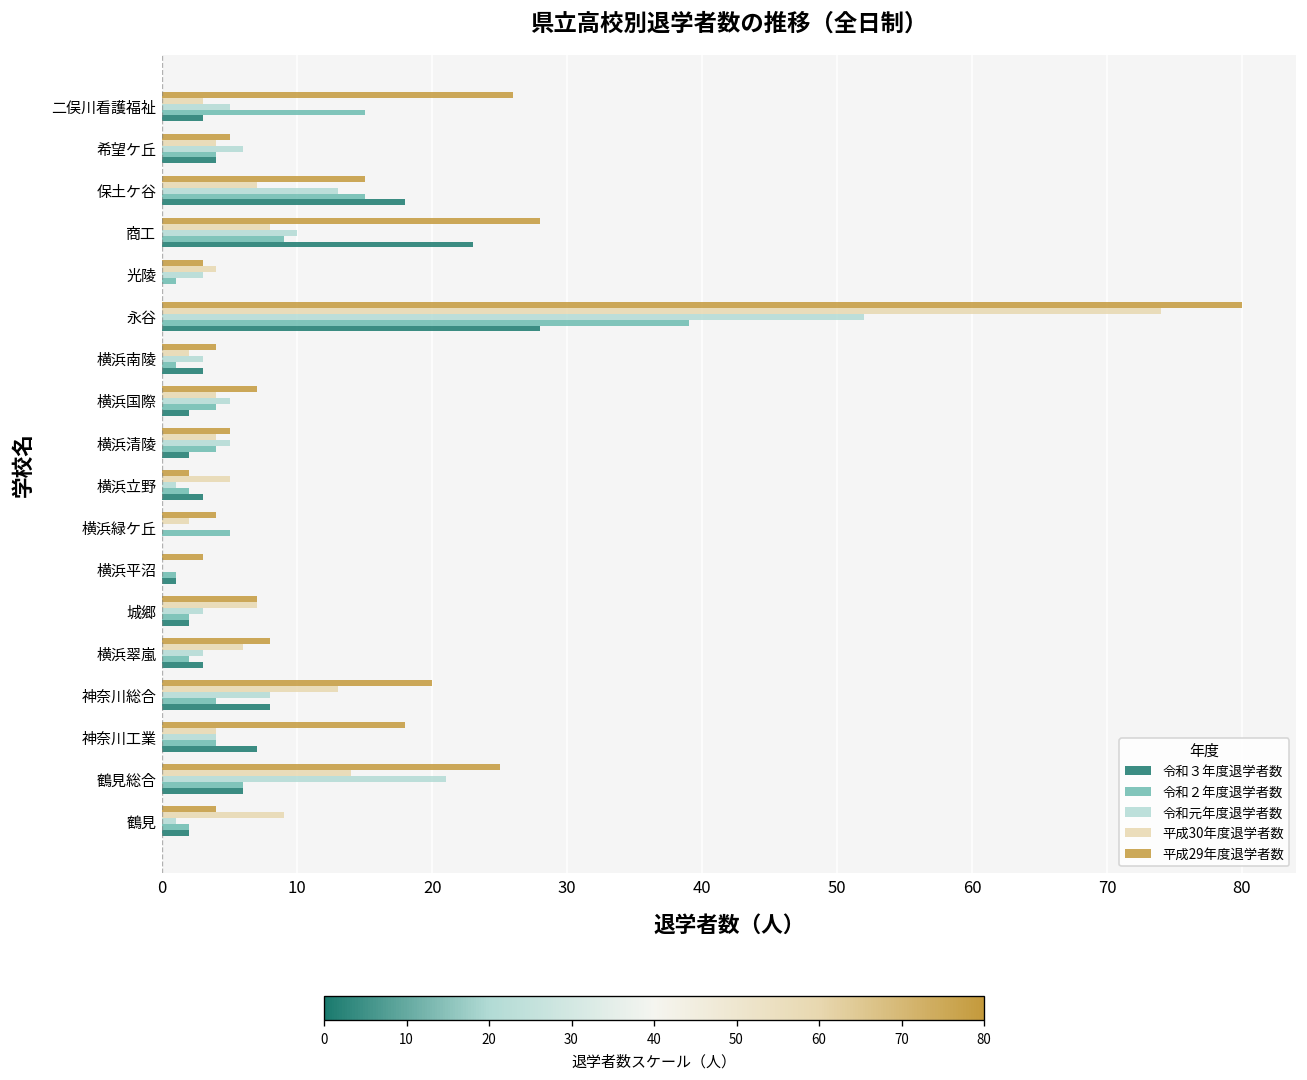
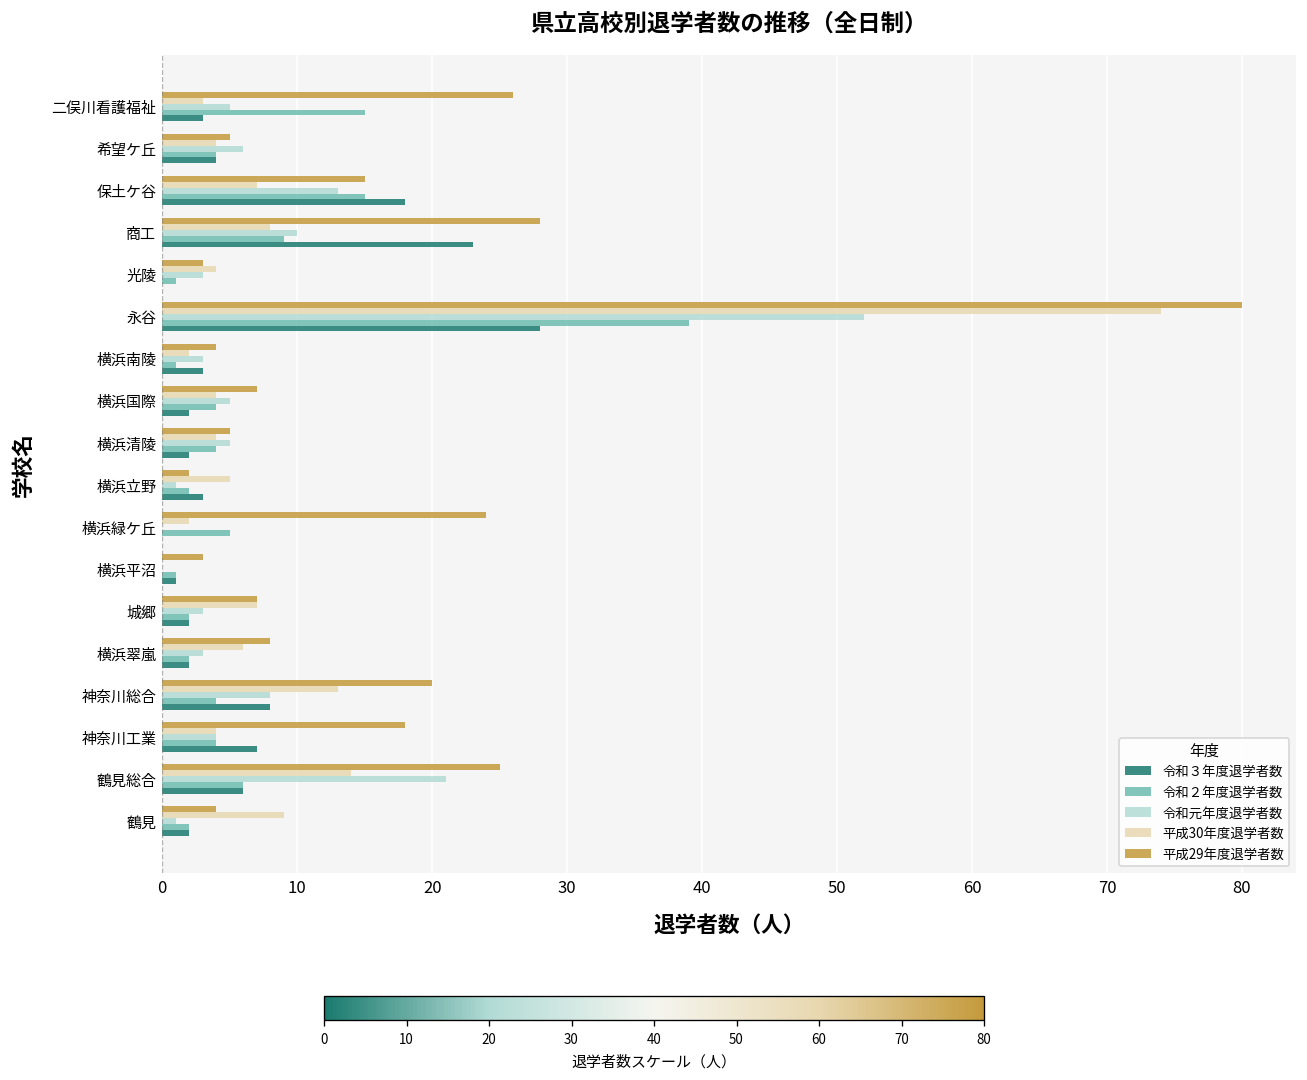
  {
    "令和３年度退学者数": {
      "二俣川看護福祉": 3,
      "希望ケ丘": 4,
      "保土ケ谷": 18,
      "商工": 23,
      "光陵": 0,
      "永谷": 28,
      "横浜南陵": 3,
      "横浜国際": 2,
      "横浜清陵": 2,
      "横浜立野": 3,
      "横浜緑ケ丘": 0,
      "横浜平沼": 1,
      "城郷": 2,
-     "横浜翠嵐": 3,
+     "横浜翠嵐": 2,
      "神奈川総合": 8,
      "神奈川工業": 7,
      "鶴見総合": 6,
      "鶴見": 2
    },
    "令和２年度退学者数": {
      "二俣川看護福祉": 15,
      "希望ケ丘": 4,
      "保土ケ谷": 15,
      "商工": 9,
      "光陵": 1,
      "永谷": 39,
      "横浜南陵": 1,
      "横浜国際": 4,
      "横浜清陵": 4,
      "横浜立野": 2,
      "横浜緑ケ丘": 5,
      "横浜平沼": 1,
      "城郷": 2,
      "横浜翠嵐": 2,
      "神奈川総合": 4,
      "神奈川工業": 4,
      "鶴見総合": 6,
      "鶴見": 2
    },
    "令和元年度退学者数": {
      "二俣川看護福祉": 5,
      "希望ケ丘": 6,
      "保土ケ谷": 13,
      "商工": 10,
      "光陵": 3,
      "永谷": 52,
      "横浜南陵": 3,
      "横浜国際": 5,
      "横浜清陵": 5,
      "横浜立野": 1,
      "横浜緑ケ丘": 0,
      "横浜平沼": 0,
      "城郷": 3,
      "横浜翠嵐": 3,
      "神奈川総合": 8,
      "神奈川工業": 4,
      "鶴見総合": 21,
      "鶴見": 1
    },
    "平成30年度退学者数": {
      "二俣川看護福祉": 3,
      "希望ケ丘": 4,
      "保土ケ谷": 7,
      "商工": 8,
      "光陵": 4,
      "永谷": 74,
      "横浜南陵": 2,
      "横浜国際": 4,
      "横浜清陵": 4,
      "横浜立野": 5,
      "横浜緑ケ丘": 2,
      "横浜平沼": 0,
      "城郷": 7,
      "横浜翠嵐": 6,
      "神奈川総合": 13,
      "神奈川工業": 4,
      "鶴見総合": 14,
      "鶴見": 9
    },
    "平成29年度退学者数": {
      "二俣川看護福祉": 26,
      "希望ケ丘": 5,
      "保土ケ谷": 15,
      "商工": 28,
      "光陵": 3,
      "永谷": 80,
      "横浜南陵": 4,
      "横浜国際": 7,
      "横浜清陵": 5,
      "横浜立野": 2,
-     "横浜緑ケ丘": 4,
+     "横浜緑ケ丘": 24,
      "横浜平沼": 3,
      "城郷": 7,
      "横浜翠嵐": 8,
      "神奈川総合": 20,
      "神奈川工業": 18,
      "鶴見総合": 25,
      "鶴見": 4
    }
  }
